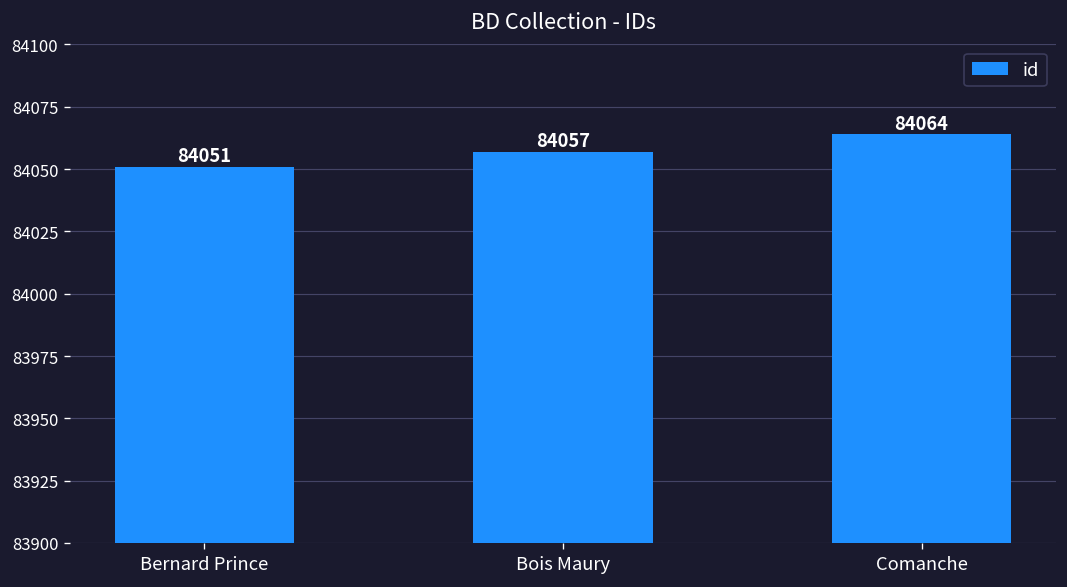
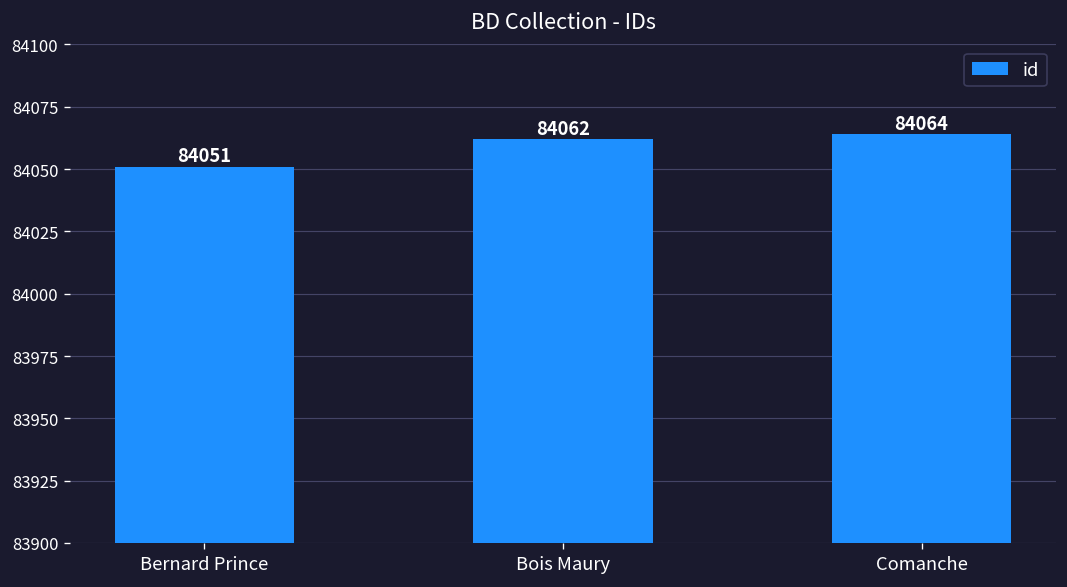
  {
    "Bernard Prince": 84051,
-   "Bois Maury": 84057,
+   "Bois Maury": 84062,
    "Comanche": 84064
  }
